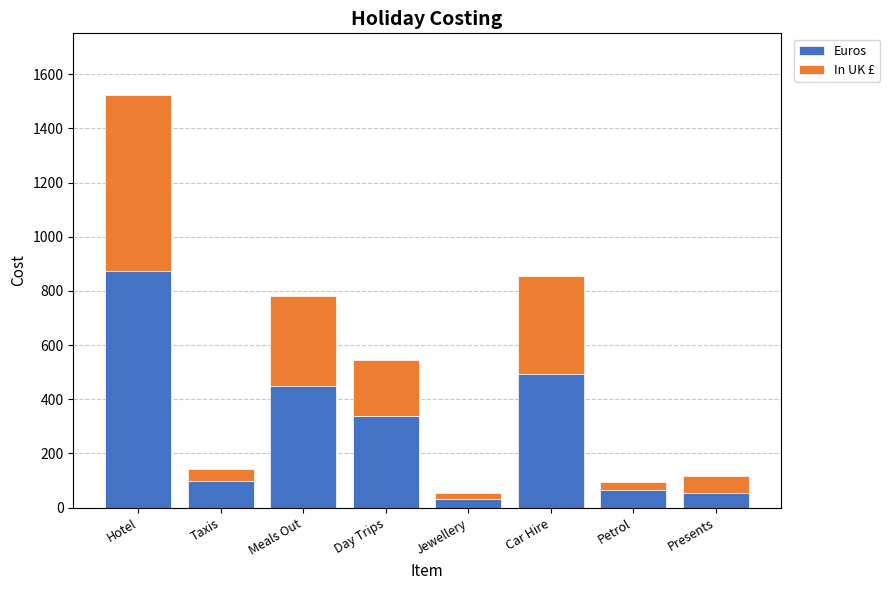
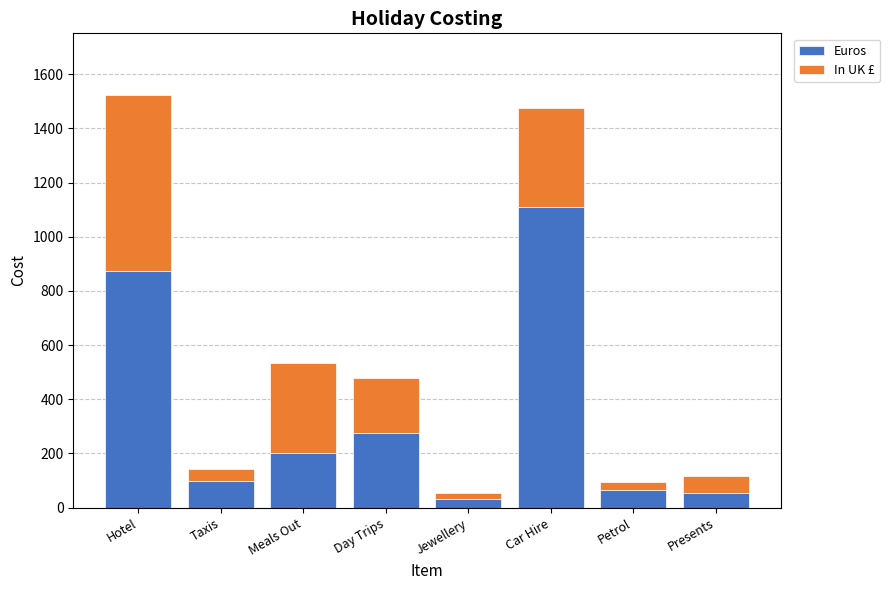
  {
    "Euros": {
      "Hotel": 880,
      "Taxis": 100,
-     "Meals Out": 450,
-     "Day Trips": 340,
+     "Meals Out": 200,
+     "Day Trips": 280,
      "Jewellery": 30,
-     "Car Hire": 490,
+     "Car Hire": 1110,
      "Petrol": 70,
      "Presents": 60
    },
    "In UK £": {
      "Hotel": 650,
      "Taxis": 40,
      "Meals Out": 330,
      "Day Trips": 200,
      "Jewellery": 20,
      "Car Hire": 360,
      "Petrol": 30,
      "Presents": 60
    }
  }
